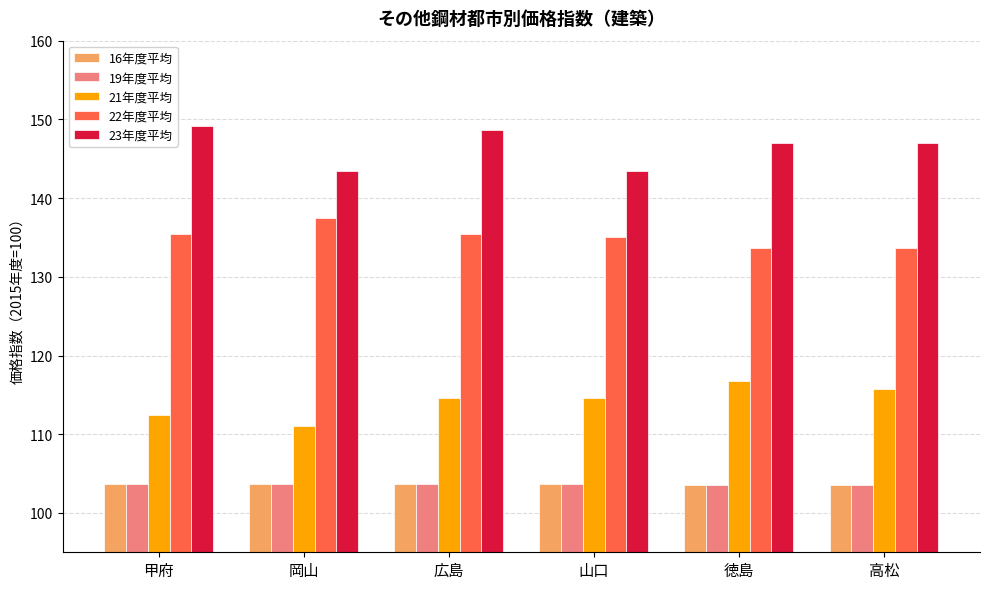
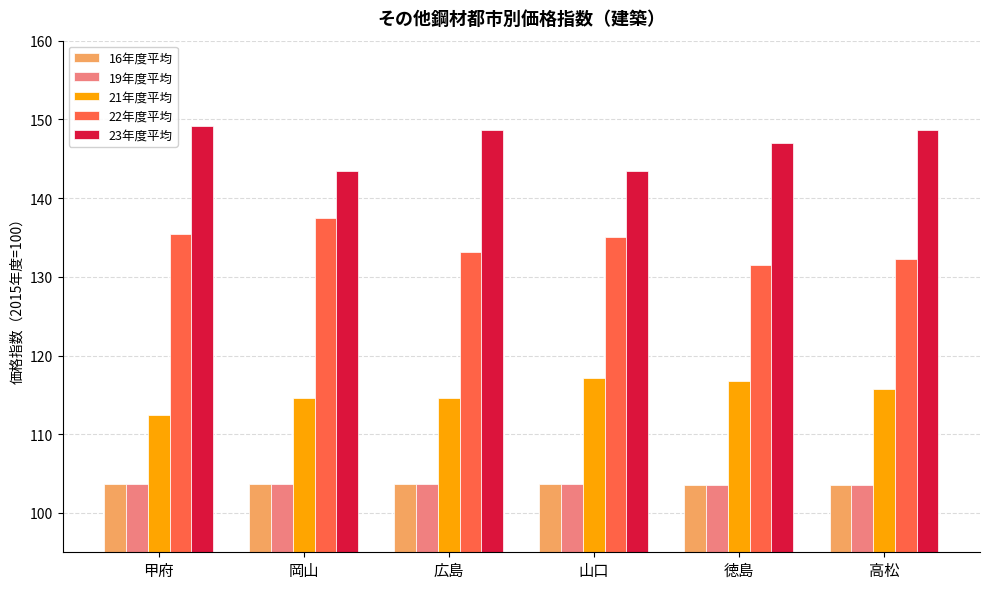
  {
    "21年度平均": {
      "甲府": 112,
-     "岡山": 111,
+     "岡山": 115,
      "広島": 115,
-     "山口": 115,
+     "山口": 117,
      "徳島": 117,
      "高松": 116
    },
    "22年度平均": {
      "甲府": 135,
      "岡山": 138,
-     "広島": 135,
+     "広島": 133,
      "山口": 135,
-     "徳島": 134,
-     "高松": 134
+     "徳島": 132,
+     "高松": 132
    },
    "23年度平均": {
      "甲府": 149,
      "岡山": 143,
      "広島": 149,
      "山口": 144,
      "徳島": 147,
-     "高松": 147
+     "高松": 149
    }
  }
